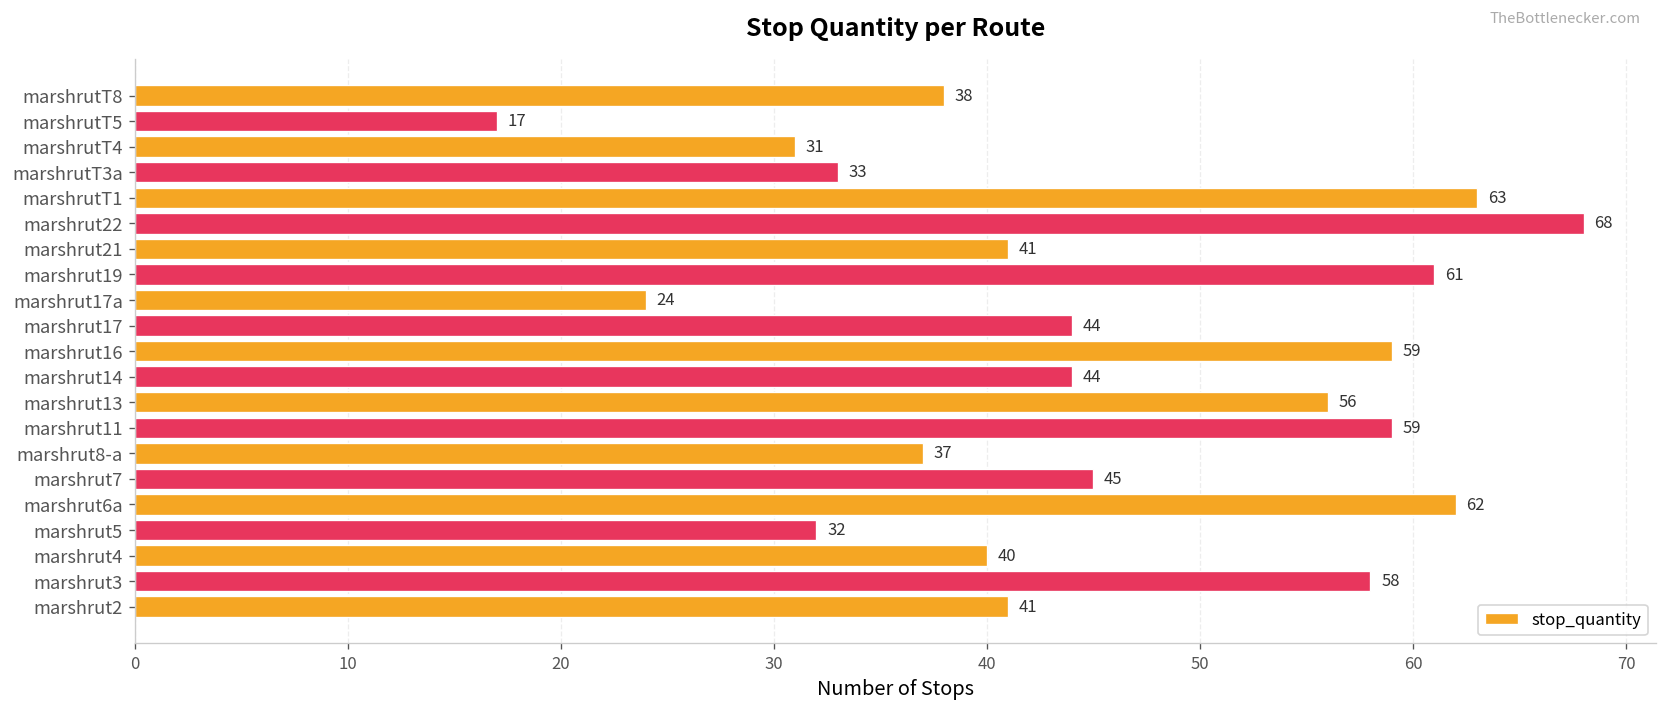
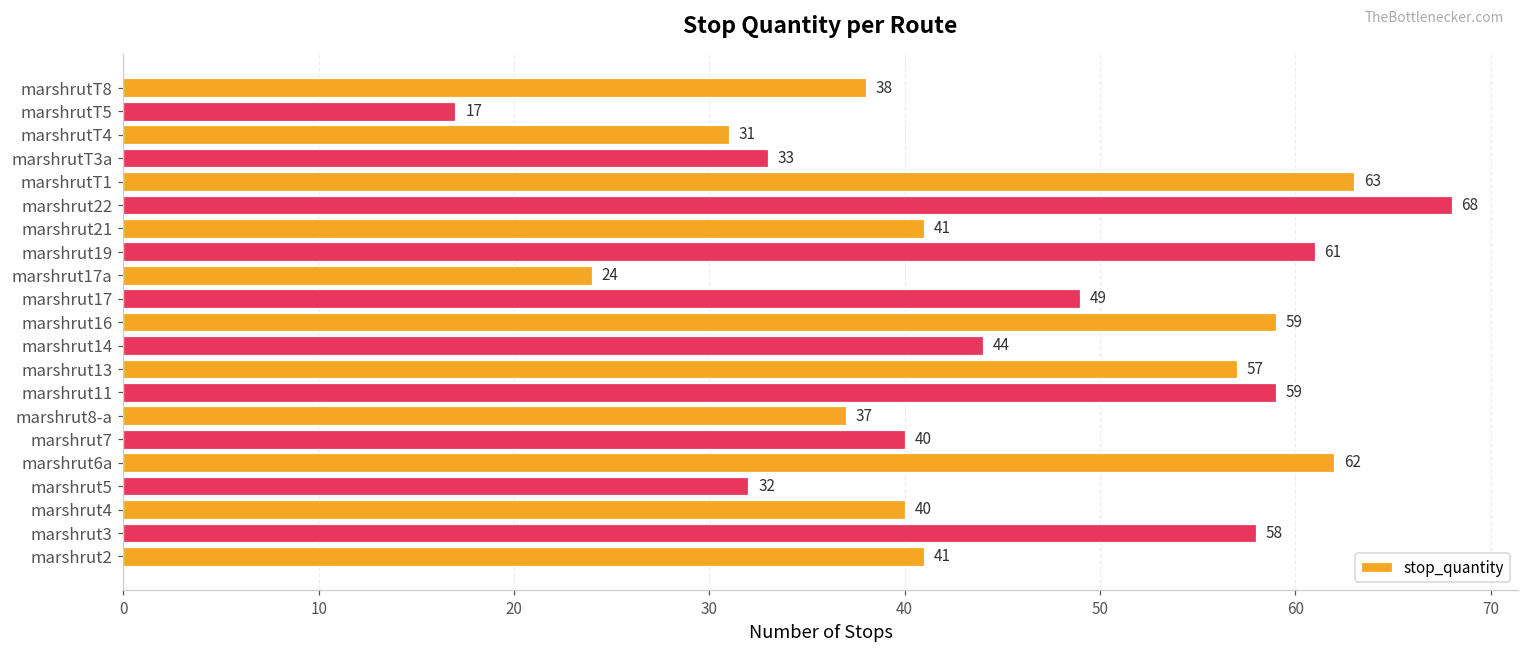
  {
    "marshrutT8": 38,
    "marshrutT5": 17,
    "marshrutT4": 31,
    "marshrutT3a": 33,
    "marshrutT1": 63,
    "marshrut22": 68,
    "marshrut21": 41,
    "marshrut19": 61,
    "marshrut17a": 24,
-   "marshrut17": 44,
+   "marshrut17": 49,
    "marshrut16": 59,
    "marshrut14": 44,
-   "marshrut13": 56,
+   "marshrut13": 57,
    "marshrut11": 59,
    "marshrut8-a": 37,
-   "marshrut7": 45,
+   "marshrut7": 40,
    "marshrut6a": 62,
    "marshrut5": 32,
    "marshrut4": 40,
    "marshrut3": 58,
    "marshrut2": 41
  }
